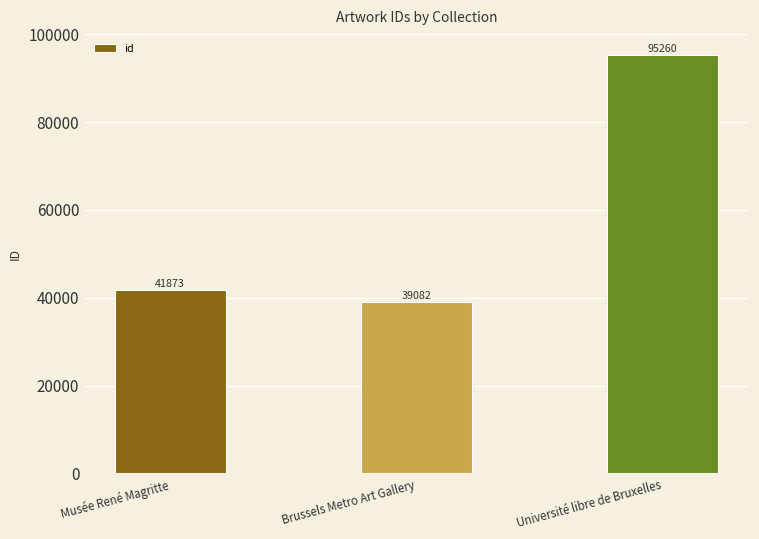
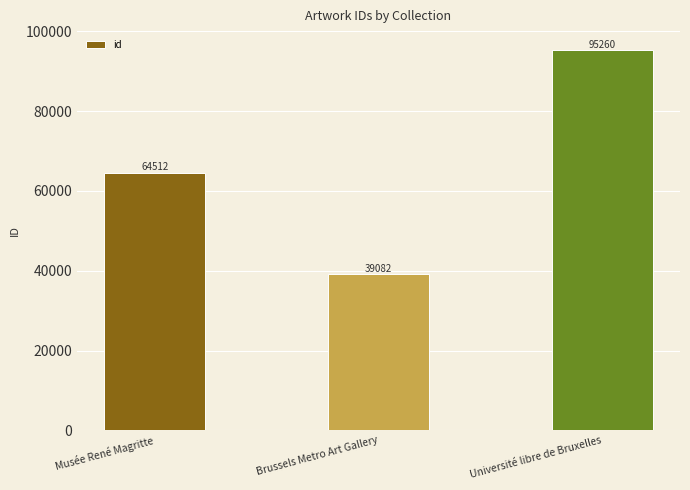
  {
-   "Musée René Magritte": 41873,
+   "Musée René Magritte": 64512,
    "Brussels Metro Art Gallery": 39082,
    "Université libre de Bruxelles": 95260
  }
